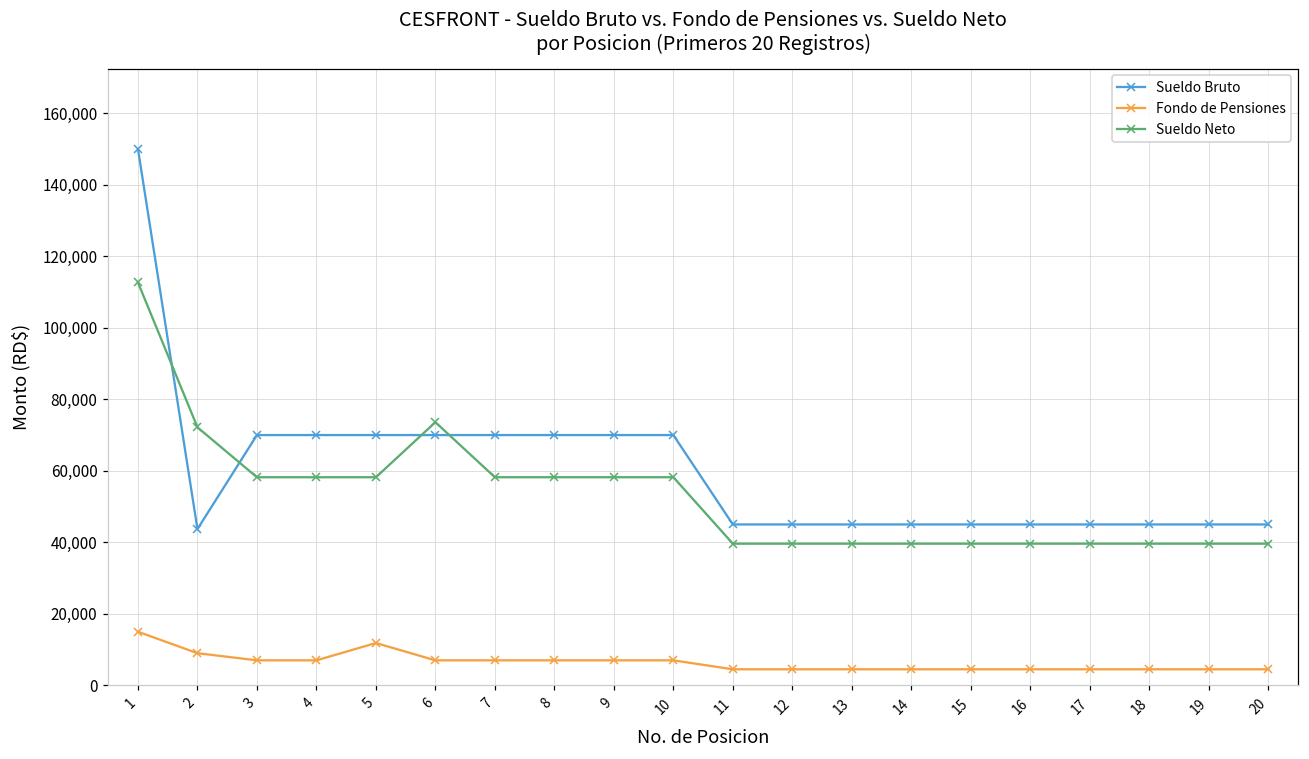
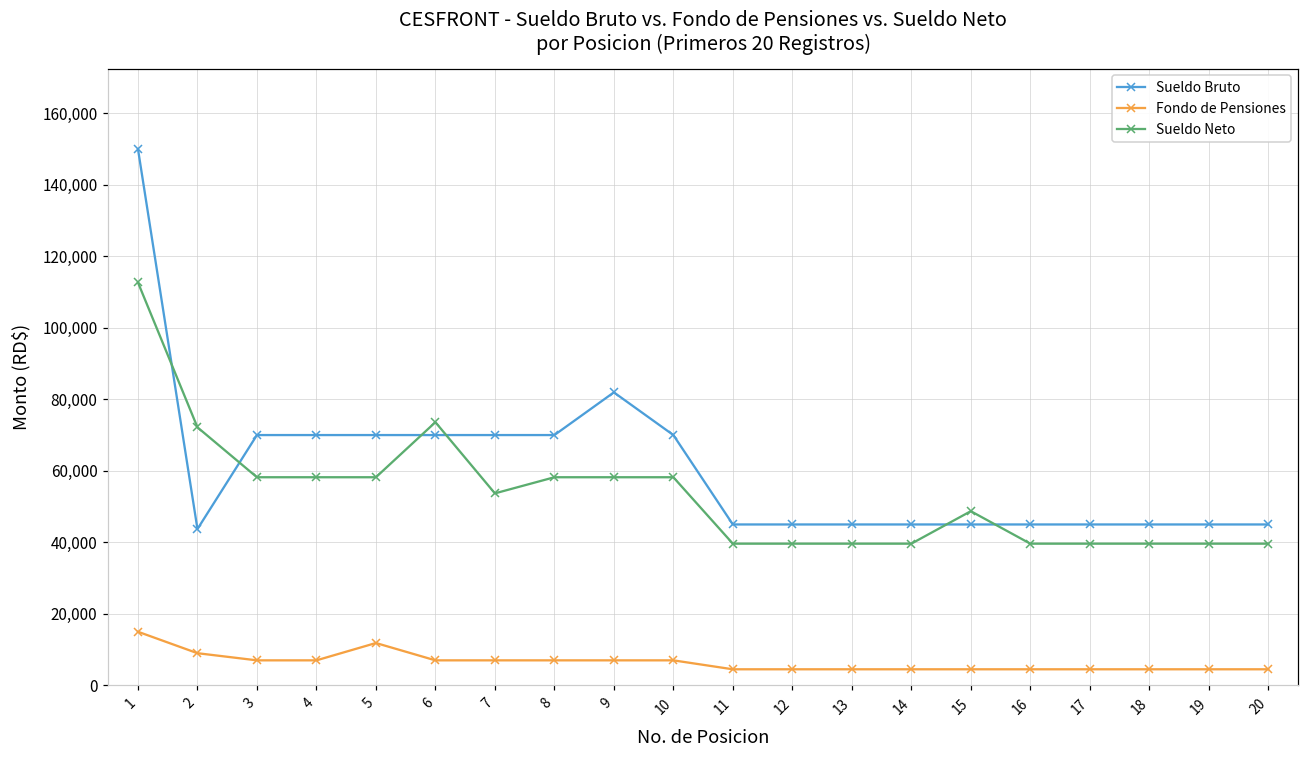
  {
    "Sueldo Bruto": {
      "1": "150,000",
      "2": "44,000",
      "3": "70,000",
      "4": "70,000",
      "5": "70,000",
      "6": "70,000",
      "7": "70,000",
      "8": "70,000",
-     "9": "70,000",
+     "9": "82,000",
      "10": "70,000",
      "11": "45,000",
      "12": "45,000",
      "13": "45,000",
      "14": "45,000",
      "15": "45,000",
      "16": "45,000",
      "17": "45,000",
      "18": "45,000",
      "19": "45,000",
      "20": "45,000"
    },
    "Fondo de Pensiones": {
      "1": "15,000",
      "2": "9,000",
      "3": "7,000",
      "4": "7,000",
      "5": "12,000",
      "6": "7,000",
      "7": "7,000",
      "8": "7,000",
      "9": "7,000",
      "10": "7,000",
      "11": "5,000",
      "12": "5,000",
      "13": "5,000",
      "14": "5,000",
      "15": "5,000",
      "16": "5,000",
      "17": "5,000",
      "18": "5,000",
      "19": "5,000",
      "20": "5,000"
    },
    "Sueldo Neto": {
      "1": "113,000",
      "2": "72,000",
      "3": "58,000",
      "4": "58,000",
      "5": "58,000",
      "6": "74,000",
-     "7": "58,000",
+     "7": "54,000",
      "8": "58,000",
      "9": "58,000",
      "10": "58,000",
      "11": "40,000",
      "12": "40,000",
      "13": "40,000",
      "14": "40,000",
-     "15": "40,000",
+     "15": "49,000",
      "16": "40,000",
      "17": "40,000",
      "18": "40,000",
      "19": "40,000",
      "20": "40,000"
    }
  }
